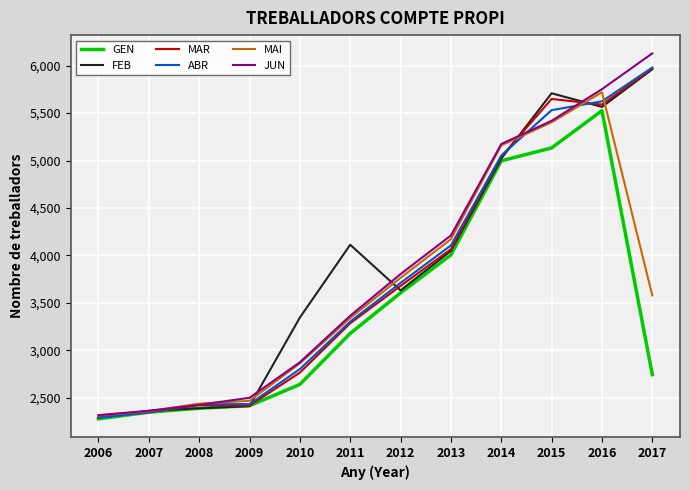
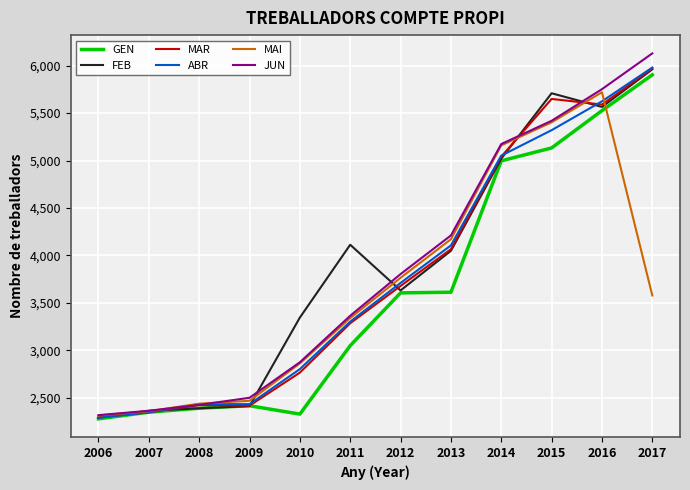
  {
    "GEN": {
-     "2010": "2,600",
-     "2011": "3,200",
-     "2013": "4,000",
+     "2010": "2,300",
+     "2011": "3,100",
+     "2013": "3,600",
      "2015": "5,100",
      "2016": "5,500",
-     "2017": "2,700"
+     "2017": "5,900"
    },
    "FEB": {
      "2010": "3,300",
      "2011": "4,100",
      "2015": "5,700"
    },
    "MAR": {
      "2010": "2,800",
      "2012": "3,700",
      "2015": "5,600"
    },
    "ABR": {
      "2010": "2,800",
      "2012": "3,700",
      "2013": "4,100",
-     "2015": "5,500",
+     "2015": "5,300",
      "2016": "5,600"
    },
    "MAI": {
      "2009": "2,500",
      "2012": "3,800",
      "2013": "4,200",
      "2016": "5,700",
      "2017": "3,600"
    },
    "JUN": {
      "2009": "2,500",
      "2012": "3,800",
      "2013": "4,200",
      "2016": "5,800",
      "2017": "6,100"
    }
  }
